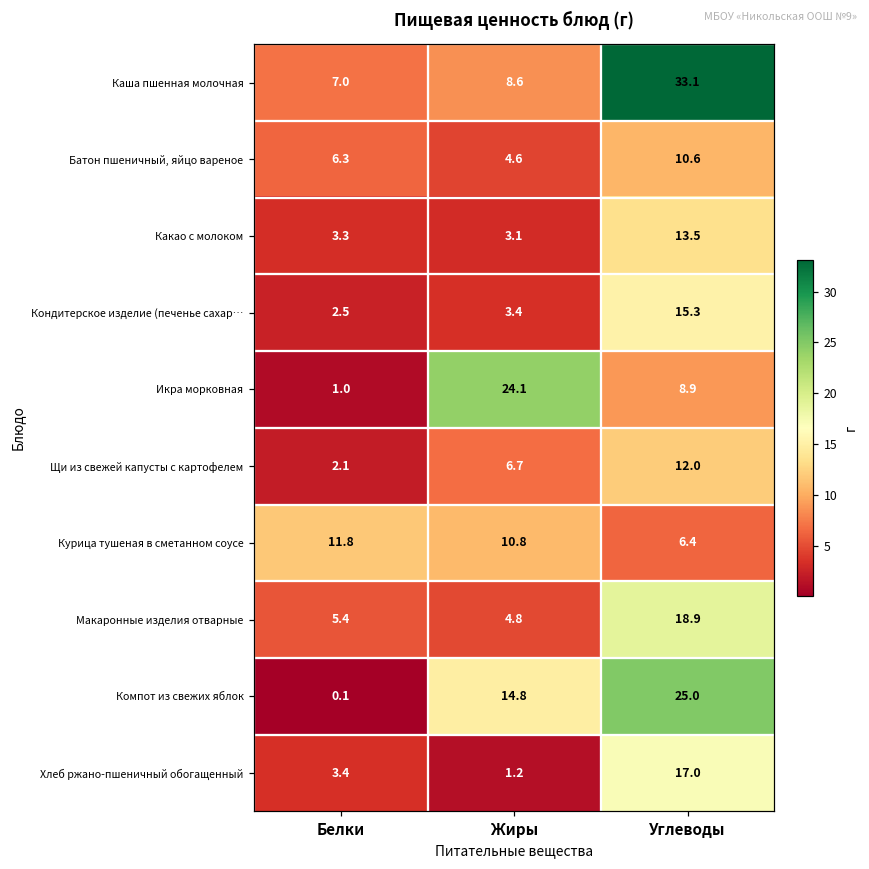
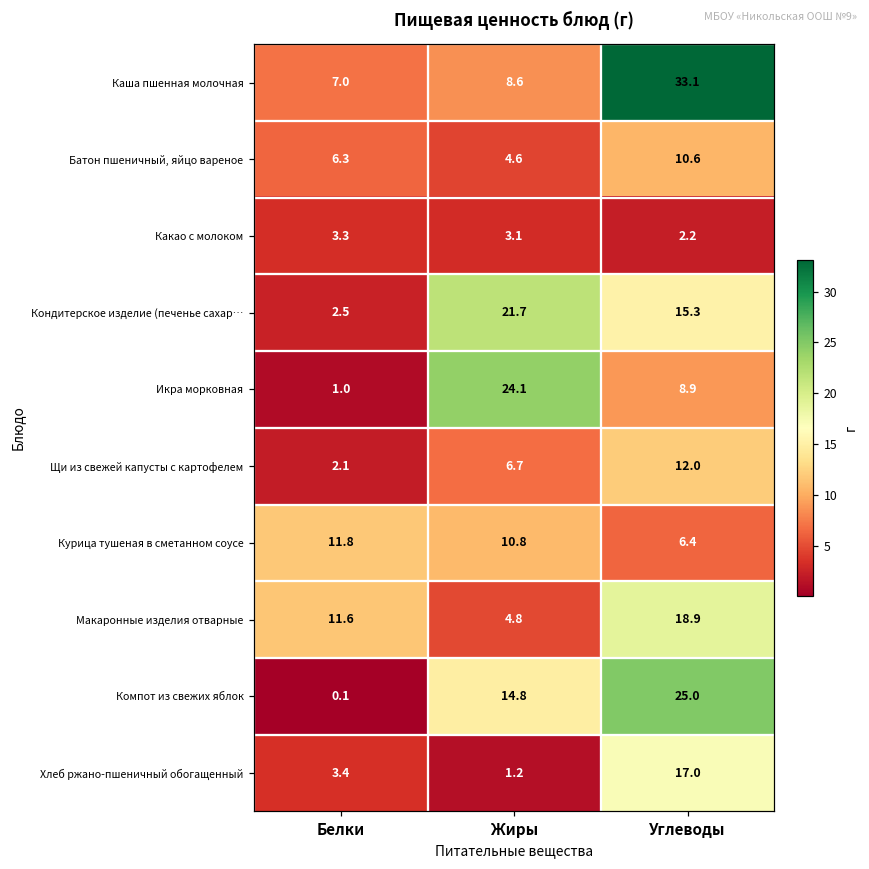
  {
    "Каша пшенная молочная": {
      "Белки": 7.0,
      "Жиры": 8.6,
      "Углеводы": 33.1
    },
    "Батон пшеничный, яйцо вареное": {
      "Белки": 6.3,
      "Жиры": 4.6,
      "Углеводы": 10.6
    },
    "Какао с молоком": {
      "Белки": 3.3,
      "Жиры": 3.1,
-     "Углеводы": 13.5
+     "Углеводы": 2.2
    },
    "Кондитерское изделие (печенье сахар…": {
      "Белки": 2.5,
-     "Жиры": 3.4,
+     "Жиры": 21.7,
      "Углеводы": 15.3
    },
    "Икра морковная": {
      "Белки": 1.0,
      "Жиры": 24.1,
      "Углеводы": 8.9
    },
    "Щи из свежей капусты с картофелем": {
      "Белки": 2.1,
      "Жиры": 6.7,
      "Углеводы": 12.0
    },
    "Курица тушеная в сметанном соусе": {
      "Белки": 11.8,
      "Жиры": 10.8,
      "Углеводы": 6.4
    },
    "Макаронные изделия отварные": {
-     "Белки": 5.4,
+     "Белки": 11.6,
      "Жиры": 4.8,
      "Углеводы": 18.9
    },
    "Компот из свежих яблок": {
      "Белки": 0.1,
      "Жиры": 14.8,
      "Углеводы": 25.0
    },
    "Хлеб ржано-пшеничный обогащенный": {
      "Белки": 3.4,
      "Жиры": 1.2,
      "Углеводы": 17.0
    }
  }
